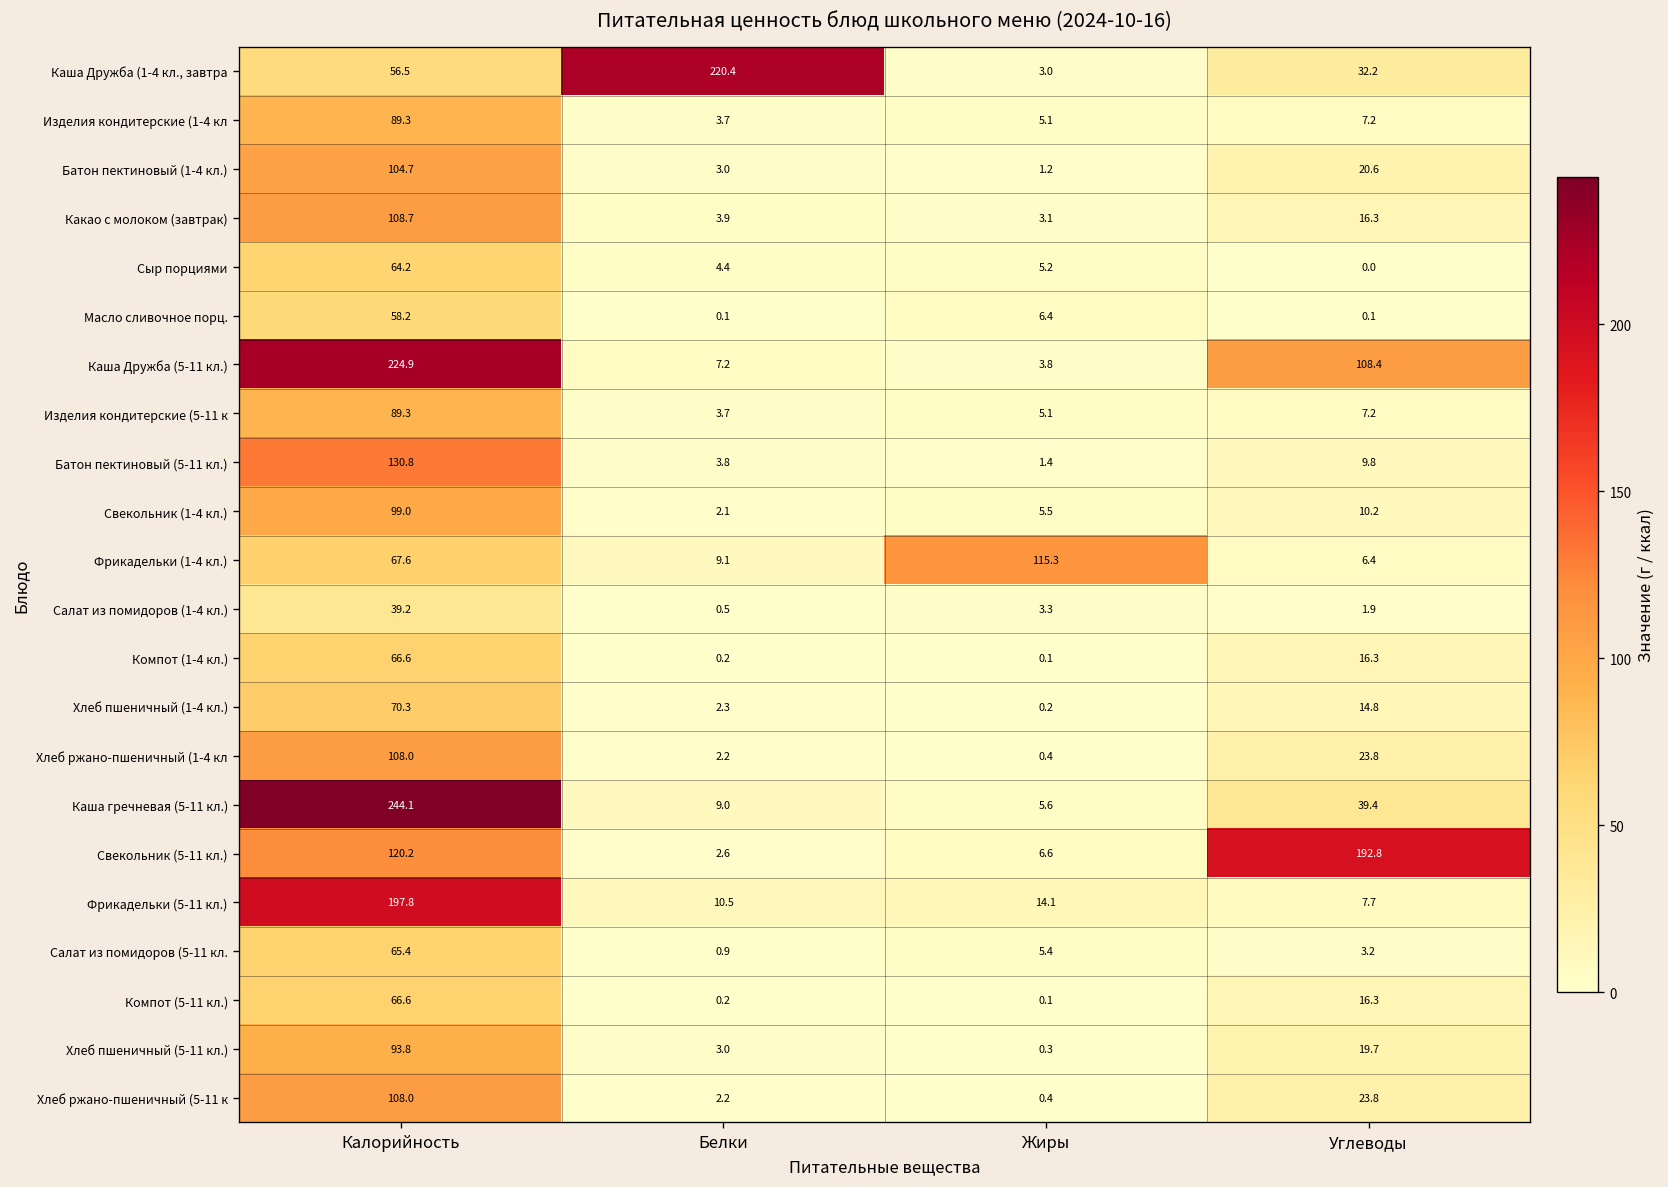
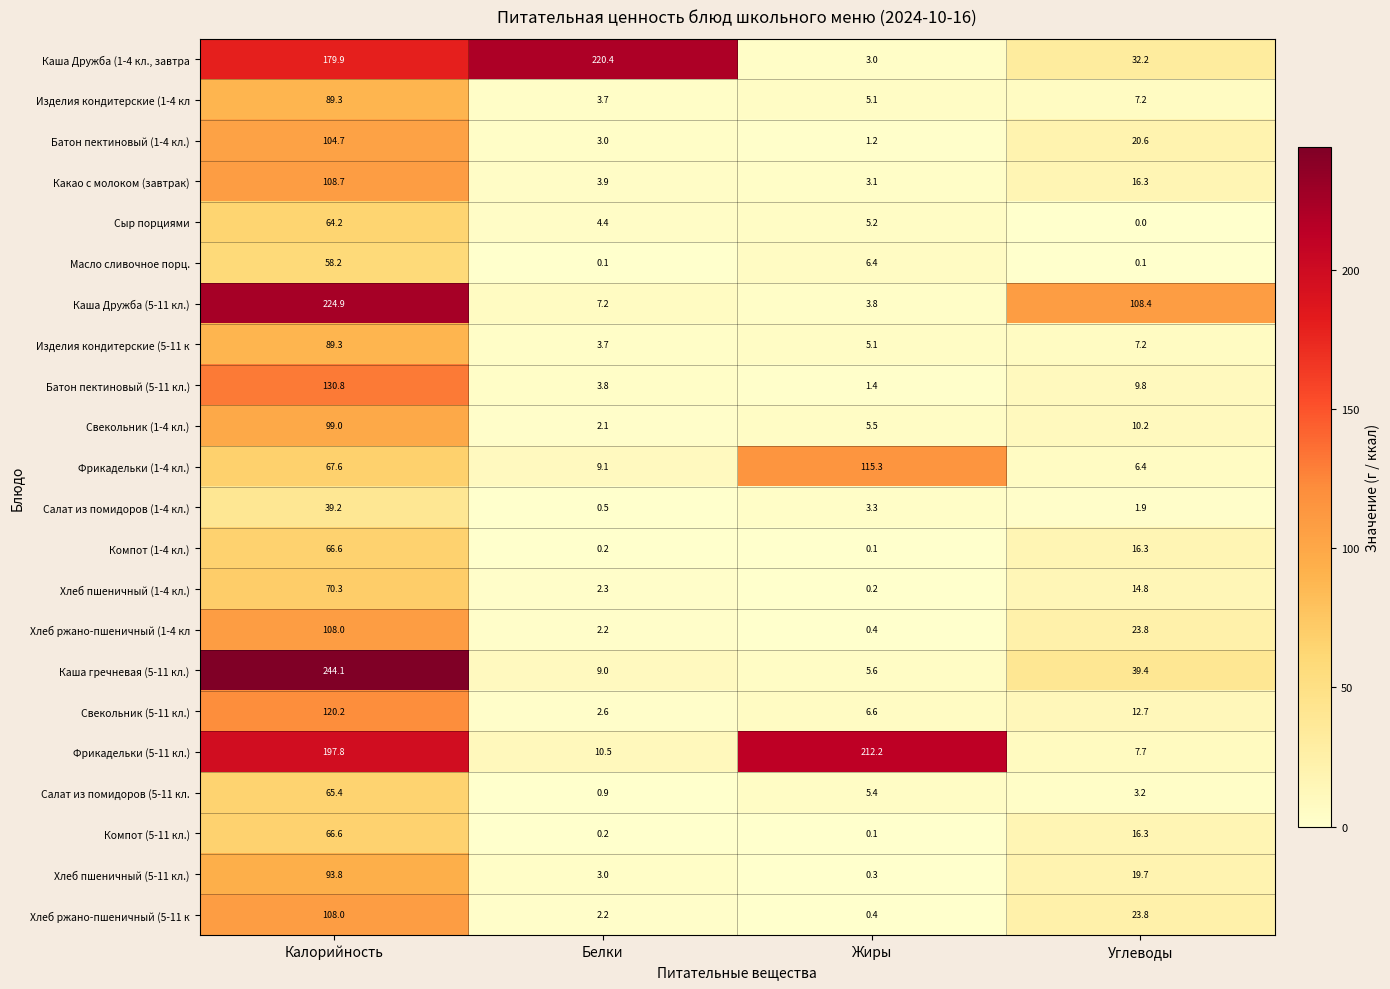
  {
    "Каша Дружба (1-4 кл., завтра": {
-     "Калорийность": 56.5,
+     "Калорийность": 179.9,
      "Белки": 220.4,
      "Жиры": 3.0,
      "Углеводы": 32.2
    },
    "Изделия кондитерские (1-4 кл": {
      "Калорийность": 89.3,
      "Белки": 3.7,
      "Жиры": 5.1,
      "Углеводы": 7.2
    },
    "Батон пектиновый (1-4 кл.)": {
      "Калорийность": 104.7,
      "Белки": 3.0,
      "Жиры": 1.2,
      "Углеводы": 20.6
    },
    "Какао с молоком (завтрак)": {
      "Калорийность": 108.7,
      "Белки": 3.9,
      "Жиры": 3.1,
      "Углеводы": 16.3
    },
    "Сыр порциями": {
      "Калорийность": 64.2,
      "Белки": 4.4,
      "Жиры": 5.2,
      "Углеводы": 0.0
    },
    "Масло сливочное порц.": {
      "Калорийность": 58.2,
      "Белки": 0.1,
      "Жиры": 6.4,
      "Углеводы": 0.1
    },
    "Каша Дружба (5-11 кл.)": {
      "Калорийность": 224.9,
      "Белки": 7.2,
      "Жиры": 3.8,
      "Углеводы": 108.4
    },
    "Изделия кондитерские (5-11 к": {
      "Калорийность": 89.3,
      "Белки": 3.7,
      "Жиры": 5.1,
      "Углеводы": 7.2
    },
    "Батон пектиновый (5-11 кл.)": {
      "Калорийность": 130.8,
      "Белки": 3.8,
      "Жиры": 1.4,
      "Углеводы": 9.8
    },
    "Свекольник (1-4 кл.)": {
      "Калорийность": 99.0,
      "Белки": 2.1,
      "Жиры": 5.5,
      "Углеводы": 10.2
    },
    "Фрикадельки (1-4 кл.)": {
      "Калорийность": 67.6,
      "Белки": 9.1,
      "Жиры": 115.3,
      "Углеводы": 6.4
    },
    "Салат из помидоров (1-4 кл.)": {
      "Калорийность": 39.2,
      "Белки": 0.5,
      "Жиры": 3.3,
      "Углеводы": 1.9
    },
    "Компот (1-4 кл.)": {
      "Калорийность": 66.6,
      "Белки": 0.2,
      "Жиры": 0.1,
      "Углеводы": 16.3
    },
    "Хлеб пшеничный (1-4 кл.)": {
      "Калорийность": 70.3,
      "Белки": 2.3,
      "Жиры": 0.2,
      "Углеводы": 14.8
    },
    "Хлеб ржано-пшеничный (1-4 кл": {
      "Калорийность": 108.0,
      "Белки": 2.2,
      "Жиры": 0.4,
      "Углеводы": 23.8
    },
    "Каша гречневая (5-11 кл.)": {
      "Калорийность": 244.1,
      "Белки": 9.0,
      "Жиры": 5.6,
      "Углеводы": 39.4
    },
    "Свекольник (5-11 кл.)": {
      "Калорийность": 120.2,
      "Белки": 2.6,
      "Жиры": 6.6,
-     "Углеводы": 192.8
+     "Углеводы": 12.7
    },
    "Фрикадельки (5-11 кл.)": {
      "Калорийность": 197.8,
      "Белки": 10.5,
-     "Жиры": 14.1,
+     "Жиры": 212.2,
      "Углеводы": 7.7
    },
    "Салат из помидоров (5-11 кл.": {
      "Калорийность": 65.4,
      "Белки": 0.9,
      "Жиры": 5.4,
      "Углеводы": 3.2
    },
    "Компот (5-11 кл.)": {
      "Калорийность": 66.6,
      "Белки": 0.2,
      "Жиры": 0.1,
      "Углеводы": 16.3
    },
    "Хлеб пшеничный (5-11 кл.)": {
      "Калорийность": 93.8,
      "Белки": 3.0,
      "Жиры": 0.3,
      "Углеводы": 19.7
    },
    "Хлеб ржано-пшеничный (5-11 к": {
      "Калорийность": 108.0,
      "Белки": 2.2,
      "Жиры": 0.4,
      "Углеводы": 23.8
    }
  }
